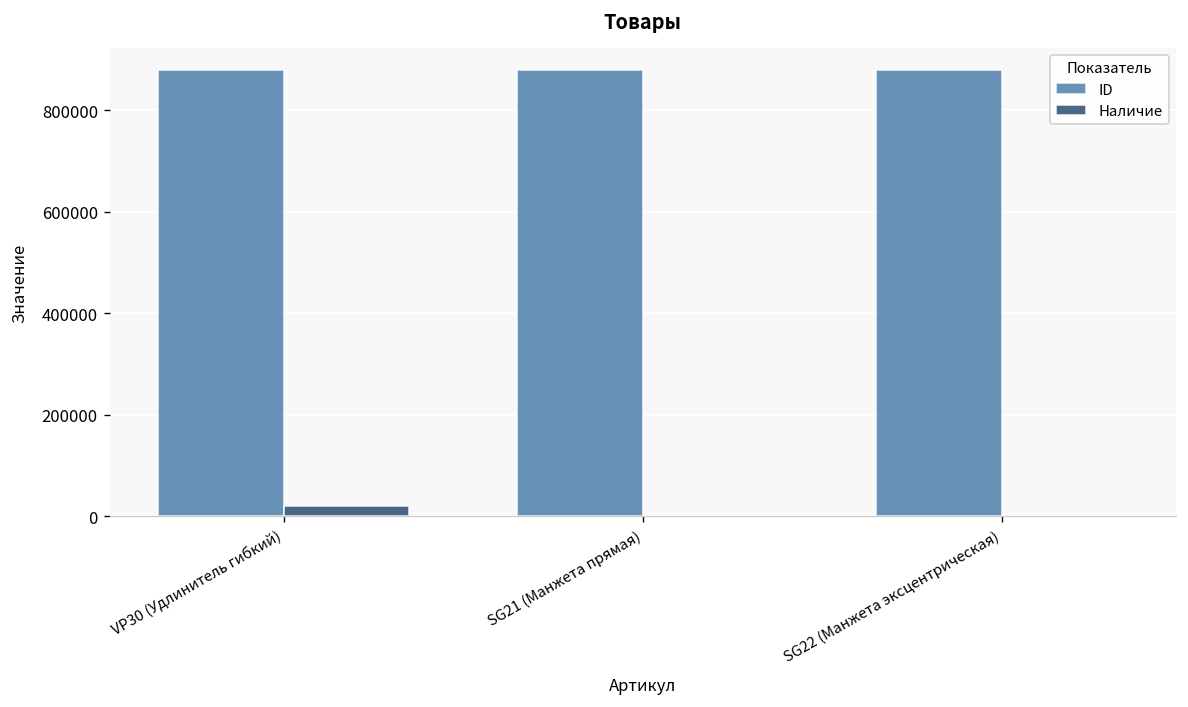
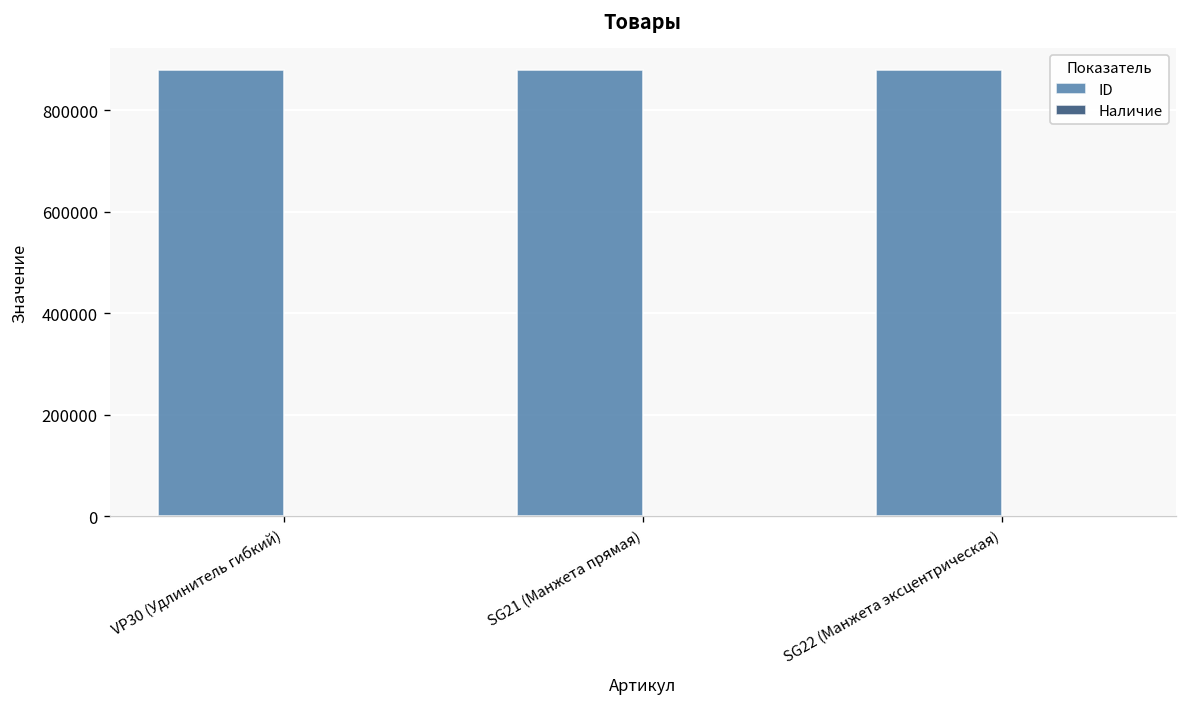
  {
    "ID": {
      "VP30 (Удлинитель гибкий)": 880000,
      "SG21 (Манжета прямая)": 880000,
      "SG22 (Манжета эксцентрическая)": 880000
    },
    "Наличие": {
-     "VP30 (Удлинитель гибкий)": 20000
+     "VP30 (Удлинитель гибкий)": 0
    }
  }
